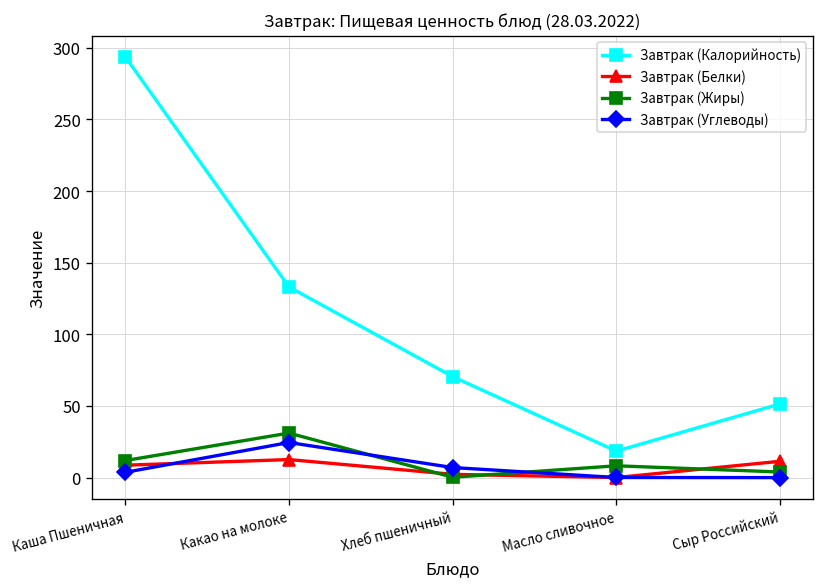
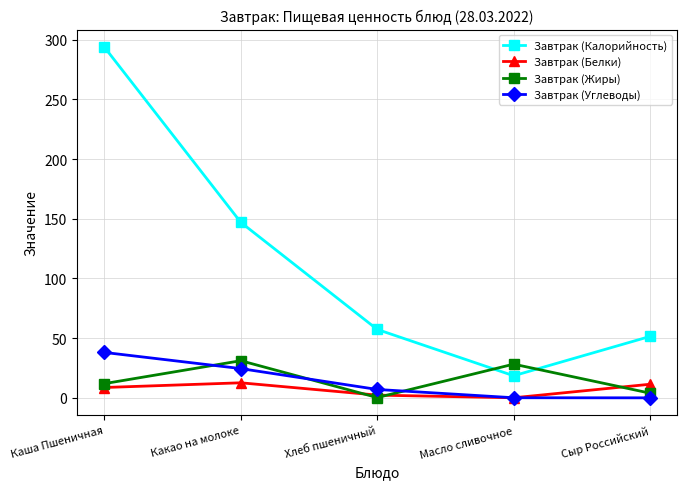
  {
    "Завтрак (Калорийность)": {
      "Каша Пшеничная": 294,
-     "Какао на молоке": 133,
-     "Хлеб пшеничный": 71,
+     "Какао на молоке": 147,
+     "Хлеб пшеничный": 57,
      "Масло сливочное": 19,
      "Сыр Российский": 51
    },
    "Завтрак (Белки)": {
      "Каша Пшеничная": 9,
      "Какао на молоке": 13,
      "Сыр Российский": 11
    },
    "Завтрак (Жиры)": {
      "Каша Пшеничная": 12,
      "Какао на молоке": 31,
-     "Масло сливочное": 8,
+     "Масло сливочное": 28,
      "Сыр Российский": 4
    },
    "Завтрак (Углеводы)": {
-     "Каша Пшеничная": 4,
+     "Каша Пшеничная": 38,
      "Какао на молоке": 25,
      "Хлеб пшеничный": 7,
      "Сыр Российский": 0
    }
  }
